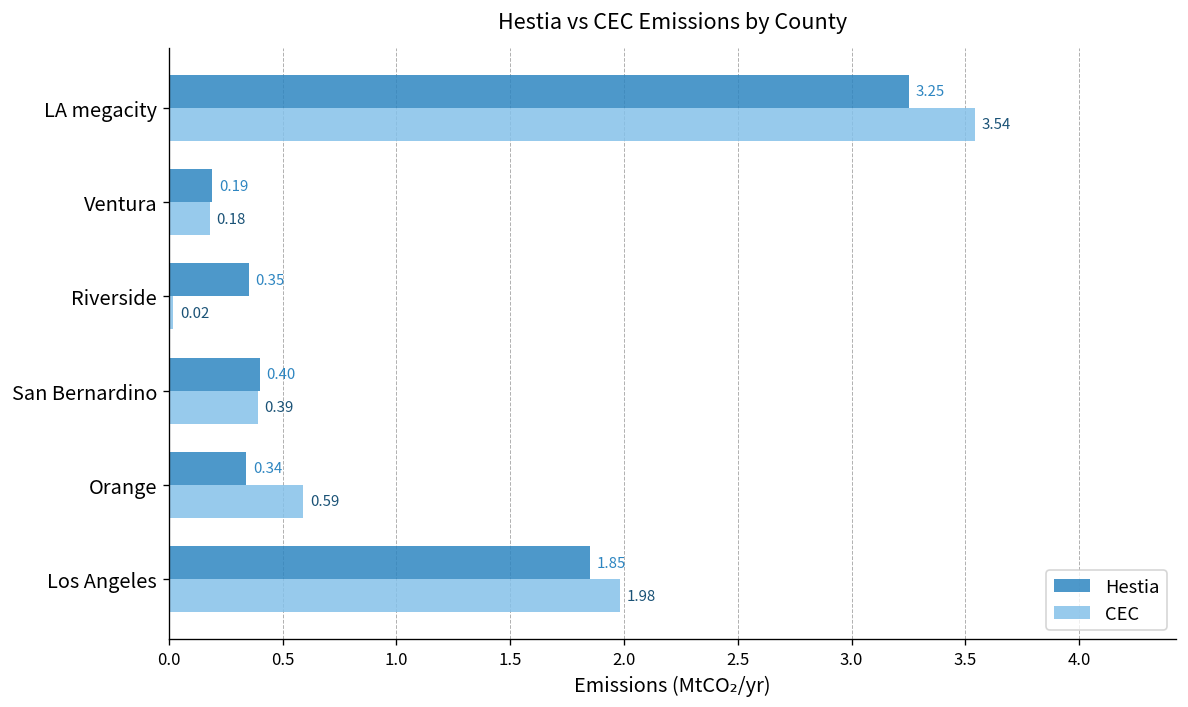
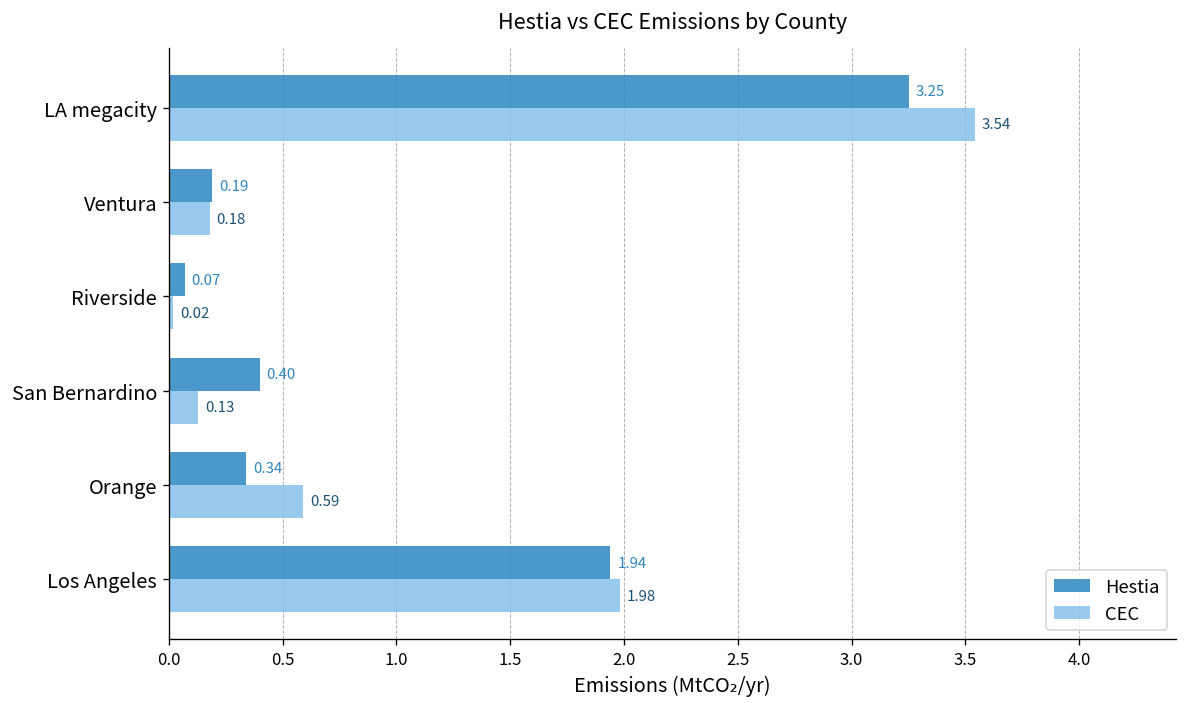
  {
    "Hestia": {
      "LA megacity": 3.25,
      "Ventura": 0.19,
-     "Riverside": 0.35,
+     "Riverside": 0.07,
      "San Bernardino": 0.40,
      "Orange": 0.34,
-     "Los Angeles": 1.85
+     "Los Angeles": 1.94
    },
    "CEC": {
      "LA megacity": 3.54,
      "Ventura": 0.18,
      "Riverside": 0.02,
-     "San Bernardino": 0.39,
+     "San Bernardino": 0.13,
      "Orange": 0.59,
      "Los Angeles": 1.98
    }
  }
